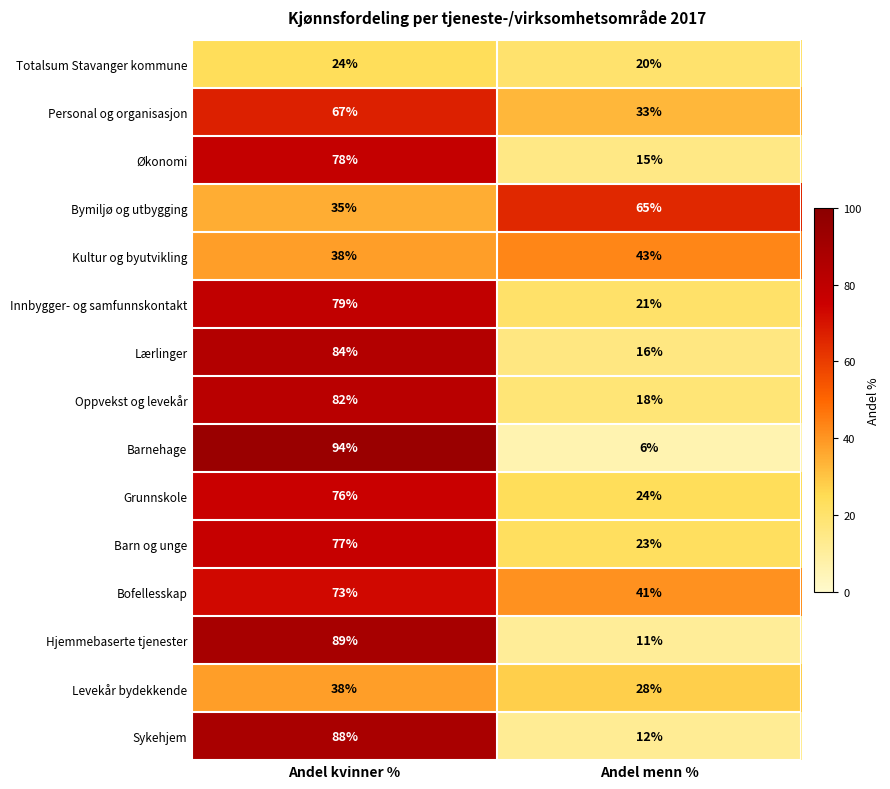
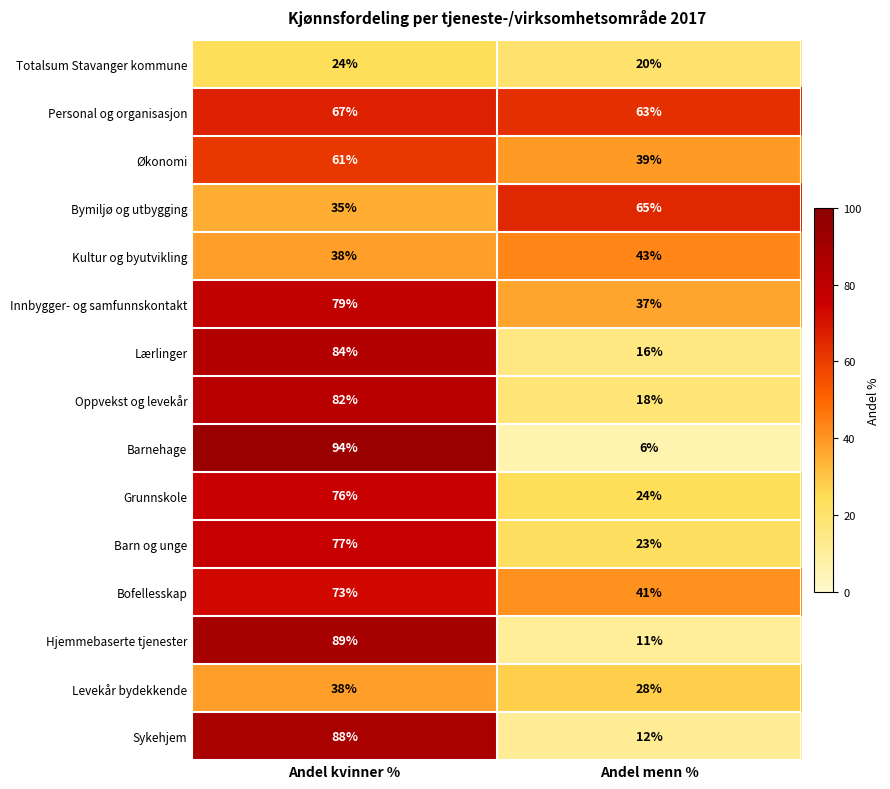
  {
    "Totalsum Stavanger kommune": {
      "Andel kvinner %": "24%",
      "Andel menn %": "20%"
    },
    "Personal og organisasjon": {
      "Andel kvinner %": "67%",
-     "Andel menn %": "33%"
+     "Andel menn %": "63%"
    },
    "Økonomi": {
-     "Andel kvinner %": "78%",
-     "Andel menn %": "15%"
+     "Andel kvinner %": "61%",
+     "Andel menn %": "39%"
    },
    "Bymiljø og utbygging": {
      "Andel kvinner %": "35%",
      "Andel menn %": "65%"
    },
    "Kultur og byutvikling": {
      "Andel kvinner %": "38%",
      "Andel menn %": "43%"
    },
    "Innbygger- og samfunnskontakt": {
      "Andel kvinner %": "79%",
-     "Andel menn %": "21%"
+     "Andel menn %": "37%"
    },
    "Lærlinger": {
      "Andel kvinner %": "84%",
      "Andel menn %": "16%"
    },
    "Oppvekst og levekår": {
      "Andel kvinner %": "82%",
      "Andel menn %": "18%"
    },
    "Barnehage": {
      "Andel kvinner %": "94%",
      "Andel menn %": "6%"
    },
    "Grunnskole": {
      "Andel kvinner %": "76%",
      "Andel menn %": "24%"
    },
    "Barn og unge": {
      "Andel kvinner %": "77%",
      "Andel menn %": "23%"
    },
    "Bofellesskap": {
      "Andel kvinner %": "73%",
      "Andel menn %": "41%"
    },
    "Hjemmebaserte tjenester": {
      "Andel kvinner %": "89%",
      "Andel menn %": "11%"
    },
    "Levekår bydekkende": {
      "Andel kvinner %": "38%",
      "Andel menn %": "28%"
    },
    "Sykehjem": {
      "Andel kvinner %": "88%",
      "Andel menn %": "12%"
    }
  }
